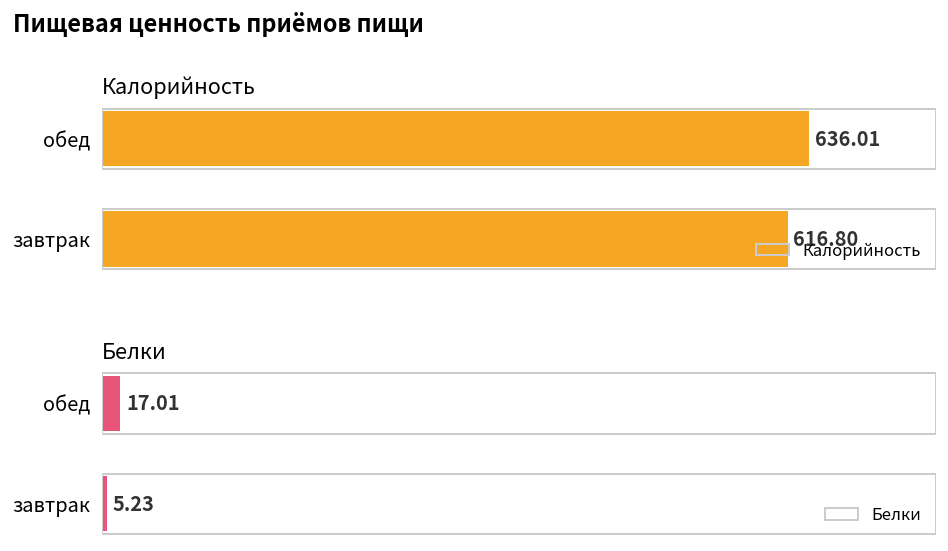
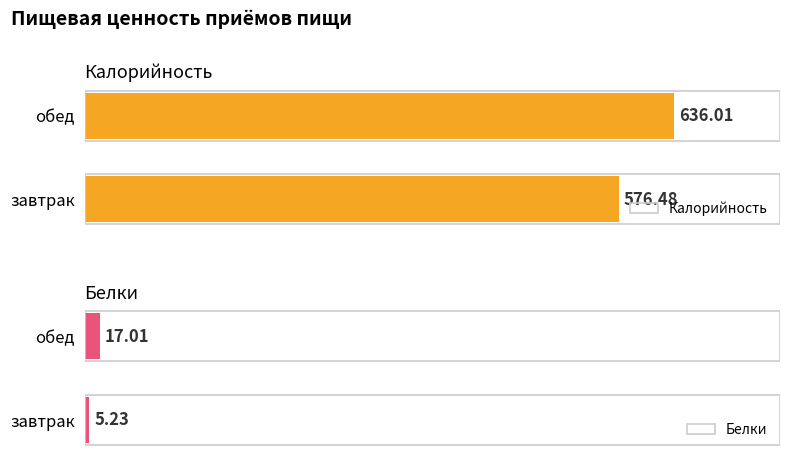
  {
    "Калорийность": {
      "обед": 636.01,
-     "завтрак": 616.80
+     "завтрак": 576.48
    },
    "Белки": {
      "обед": 17.01,
      "завтрак": 5.23
    }
  }
